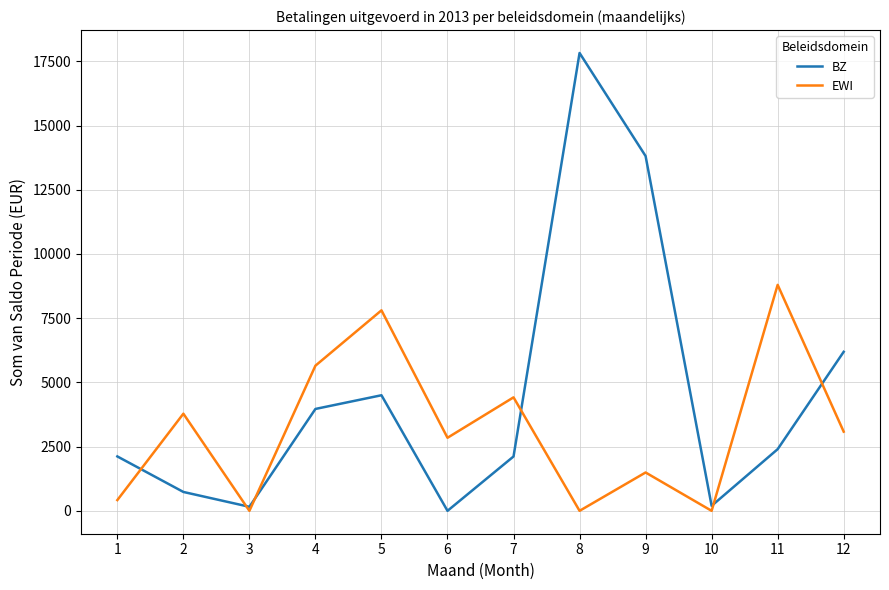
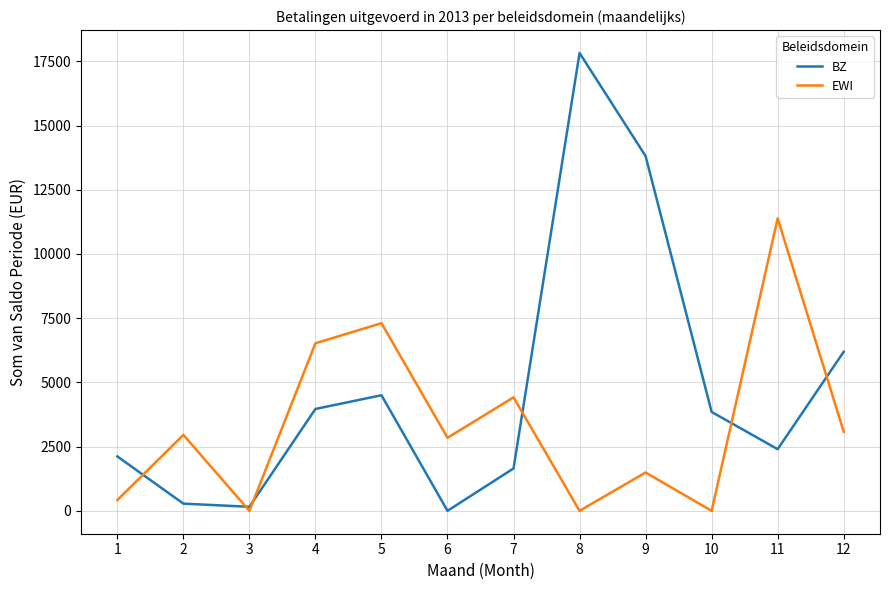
  {
    "BZ": {
      "1": 2100,
-     "2": 700,
+     "2": 300,
      "3": 200,
      "4": 4000,
      "5": 4500,
      "6": 0,
-     "7": 2100,
+     "7": 1700,
      "8": 17800,
      "9": 13800,
-     "10": 200,
+     "10": 3900,
      "11": 2400,
      "12": 6200
    },
    "EWI": {
      "1": 400,
-     "2": 3800,
+     "2": 3000,
      "3": 0,
-     "4": 5700,
-     "5": 7800,
+     "4": 6500,
+     "5": 7300,
      "6": 2800,
      "7": 4400,
      "8": 0,
      "9": 1500,
      "10": 0,
-     "11": 8800,
+     "11": 11400,
      "12": 3100
    }
  }
